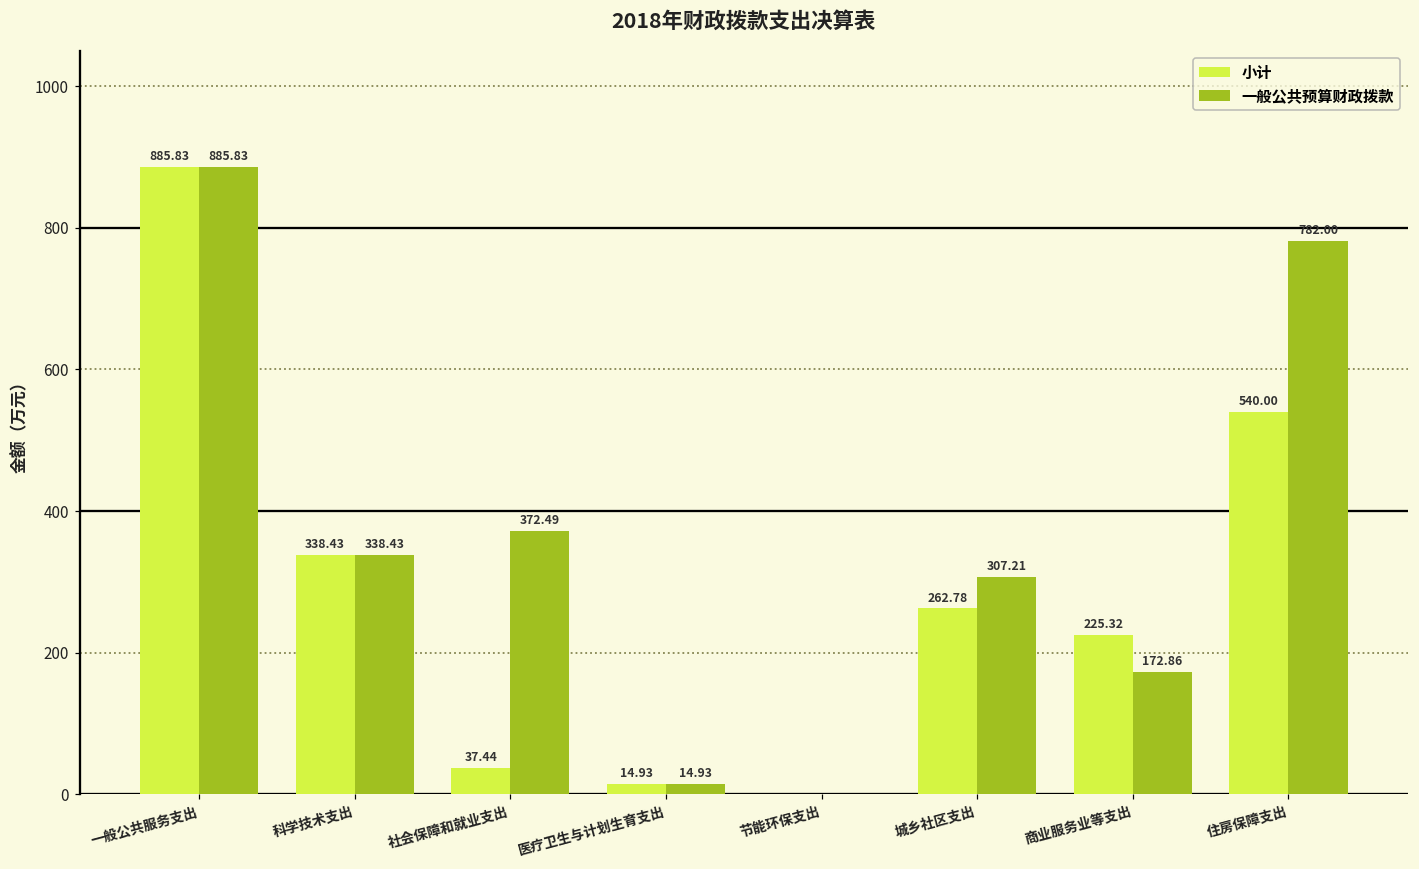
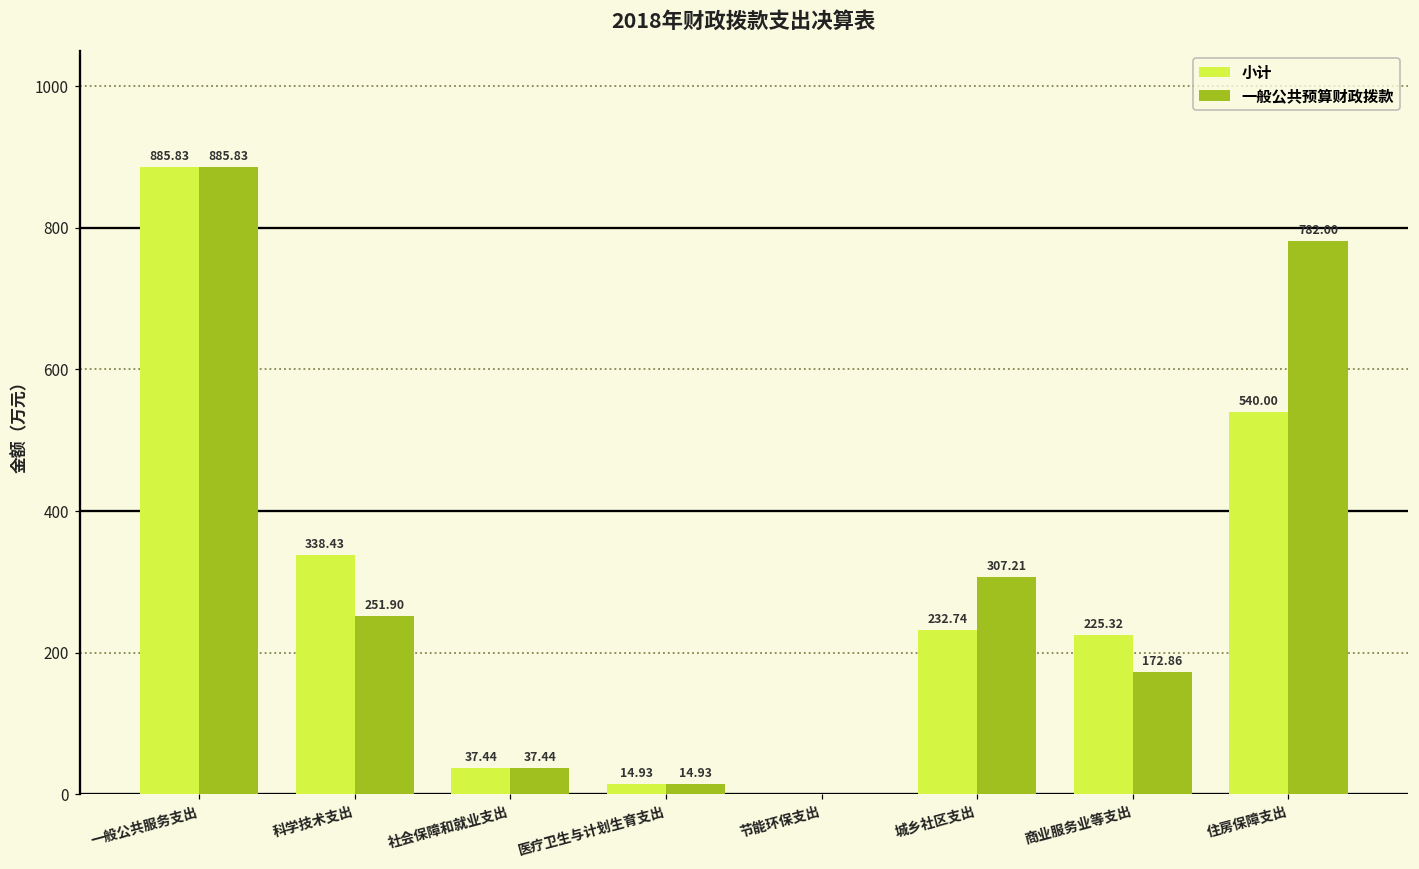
  {
    "小计": {
      "一般公共服务支出": 885.83,
      "科学技术支出": 338.43,
      "社会保障和就业支出": 37.44,
      "医疗卫生与计划生育支出": 14.93,
-     "城乡社区支出": 262.78,
+     "城乡社区支出": 232.74,
      "商业服务业等支出": 225.32,
      "住房保障支出": 540.00
    },
    "一般公共预算财政拨款": {
      "一般公共服务支出": 885.83,
-     "科学技术支出": 338.43,
-     "社会保障和就业支出": 372.49,
+     "科学技术支出": 251.90,
+     "社会保障和就业支出": 37.44,
      "医疗卫生与计划生育支出": 14.93,
      "城乡社区支出": 307.21,
      "商业服务业等支出": 172.86,
      "住房保障支出": 782.00
    }
  }
